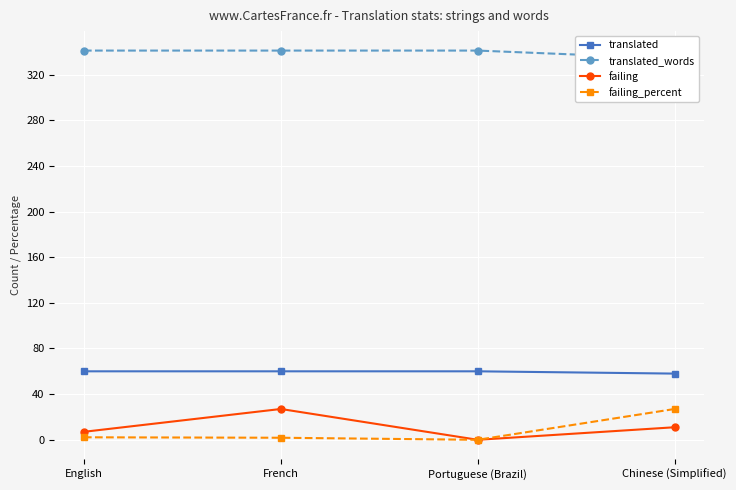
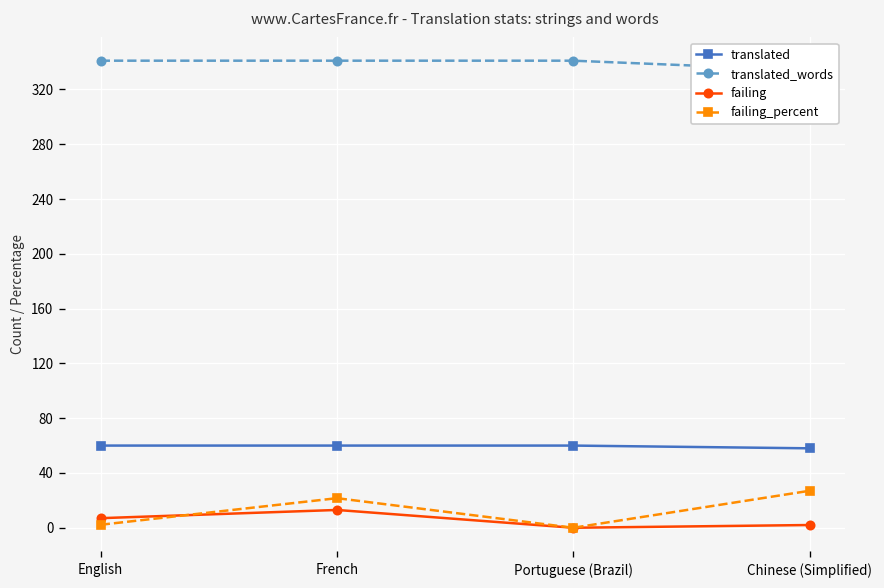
  {
    "failing": {
      "English": 7,
-     "French": 27,
-     "Chinese (Simplified)": 11
+     "French": 13,
+     "Chinese (Simplified)": 2
    },
    "failing_percent": {
      "English": 2,
-     "French": 2,
+     "French": 22,
      "Chinese (Simplified)": 27
    }
  }
